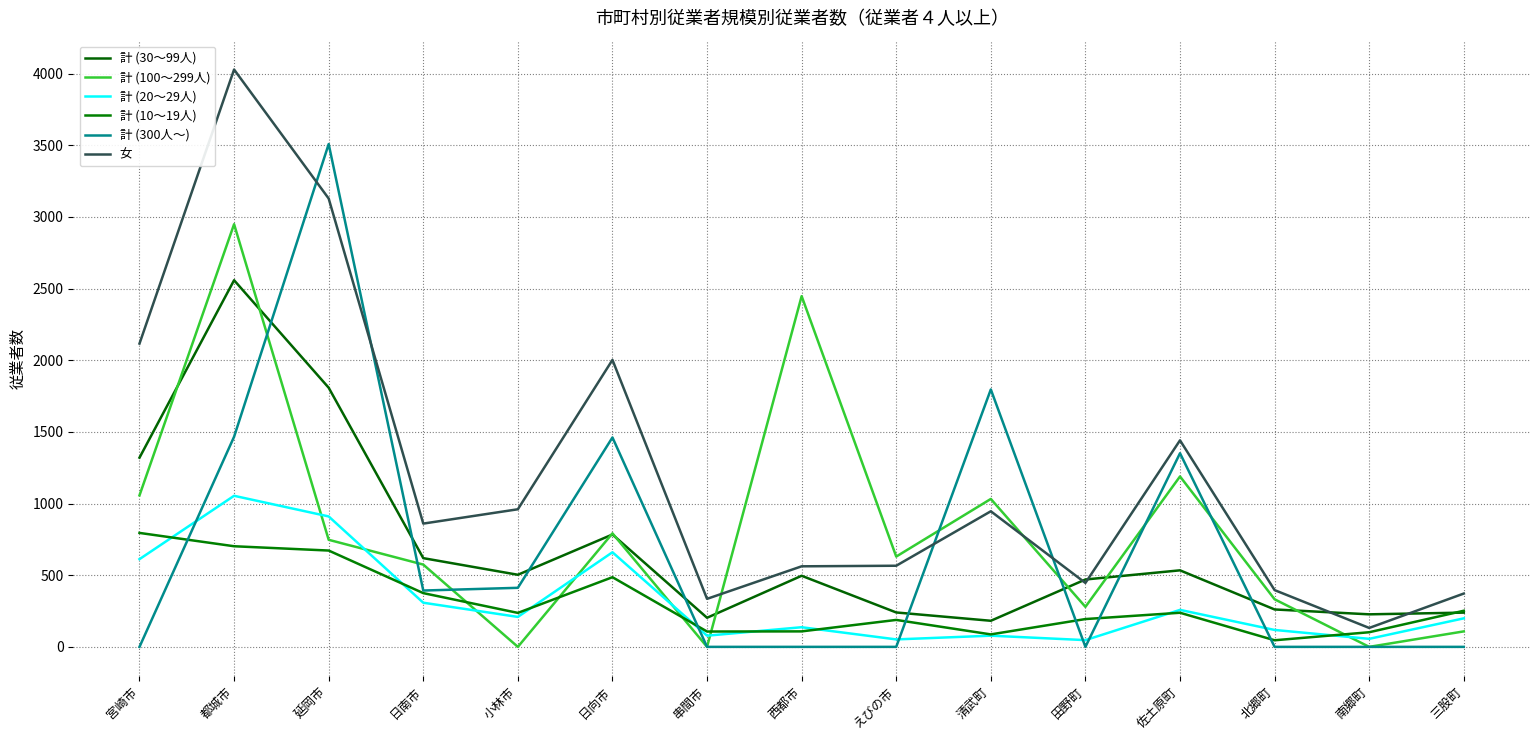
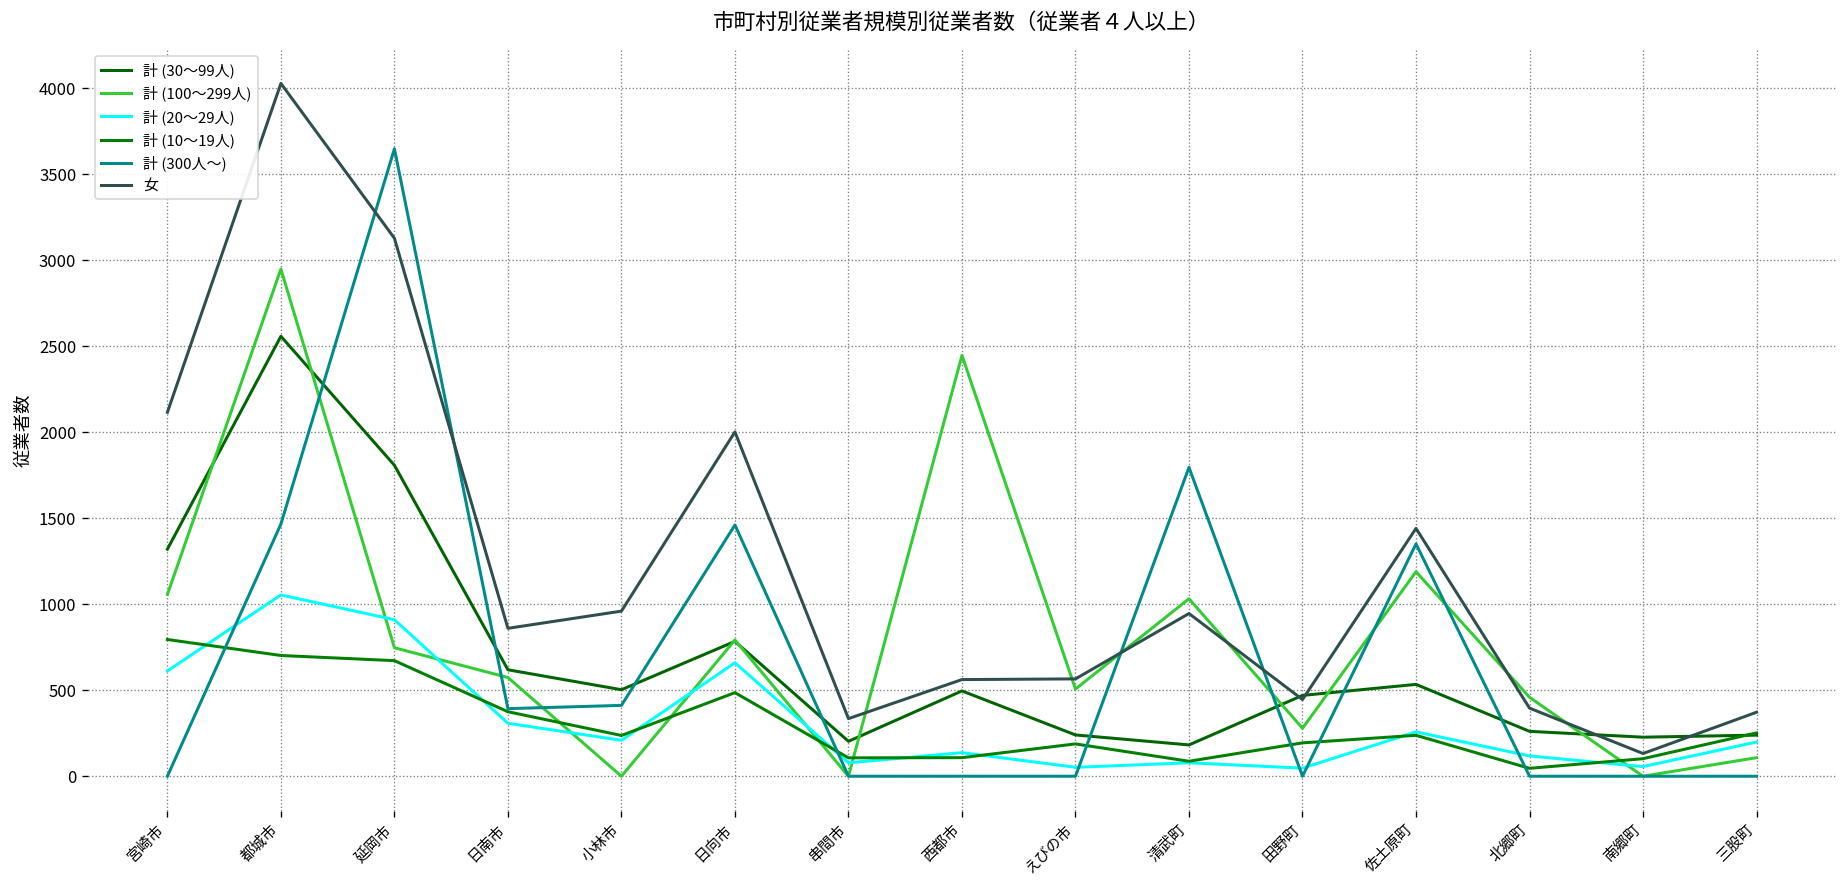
  {
    "計 (100～299人)": {
      "宮崎市": 1060,
      "都城市": 2950,
      "延岡市": 750,
      "日南市": 570,
      "小林市": 0,
      "西都市": 2450,
-     "えびの市": 630,
+     "えびの市": 510,
      "清武町": 1030,
      "田野町": 280,
      "佐土原町": 1190,
-     "北郷町": 330,
+     "北郷町": 460,
      "三股町": 110
    },
    "計 (20～29人)": {
      "宮崎市": 610,
      "都城市": 1050,
      "延岡市": 910,
      "日南市": 310,
      "小林市": 210,
      "日向市": 660,
      "串間市": 80,
      "西都市": 140,
      "えびの市": 50,
      "田野町": 50,
      "佐土原町": 260,
      "北郷町": 120,
      "南郷町": 60,
      "三股町": 200
    },
    "計 (300人～)": {
      "宮崎市": 0,
      "都城市": 1470,
-     "延岡市": 3510,
+     "延岡市": 3650,
      "日南市": 390,
      "小林市": 410,
      "日向市": 1460,
      "西都市": 0,
      "えびの市": 0,
      "清武町": 1800,
      "田野町": 0,
      "佐土原町": 1350,
      "北郷町": 0,
      "三股町": 0
    },
    "女": {
      "宮崎市": 2120,
      "都城市": 4030,
      "延岡市": 3130,
      "日南市": 860,
      "小林市": 960,
      "日向市": 2000,
      "串間市": 340,
      "西都市": 560,
      "えびの市": 570,
      "清武町": 950,
      "田野町": 450,
      "佐土原町": 1440,
      "北郷町": 400,
      "南郷町": 130,
      "三股町": 370
    }
  }
